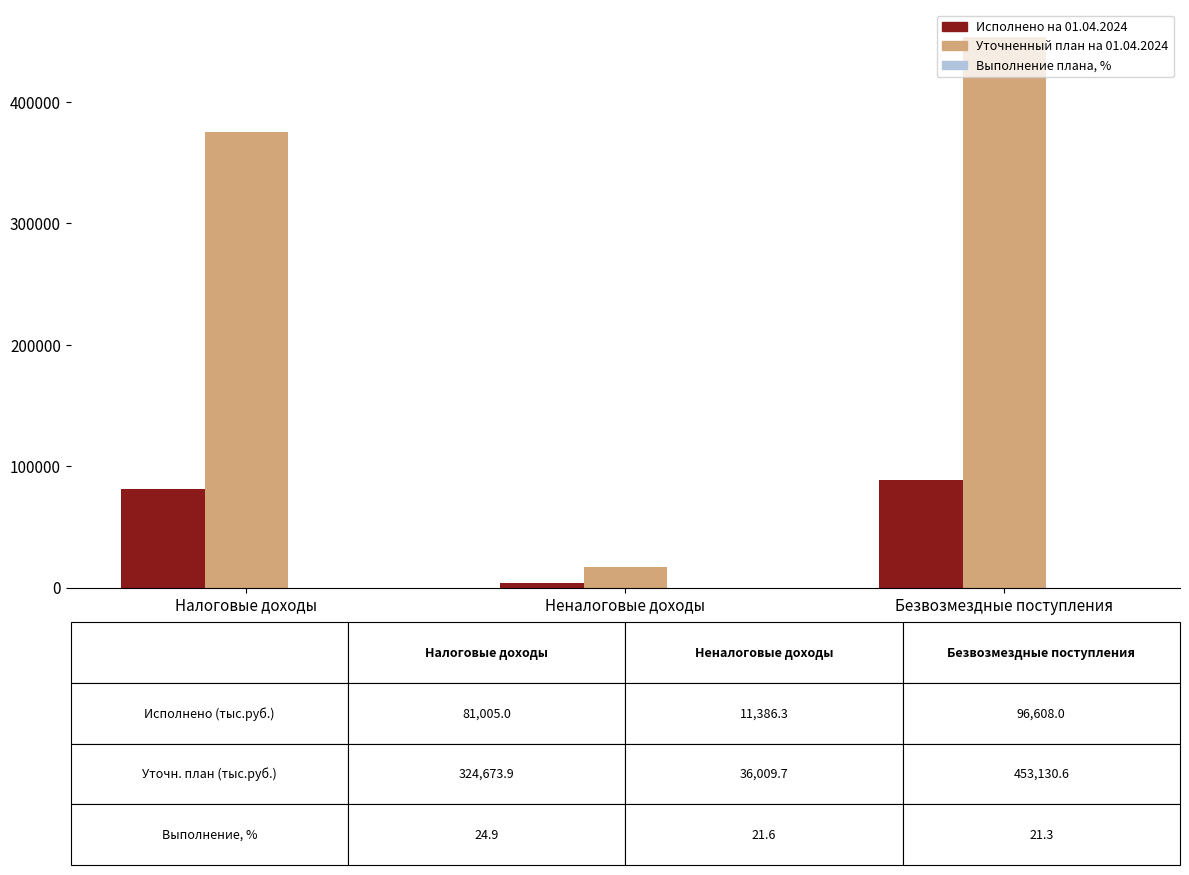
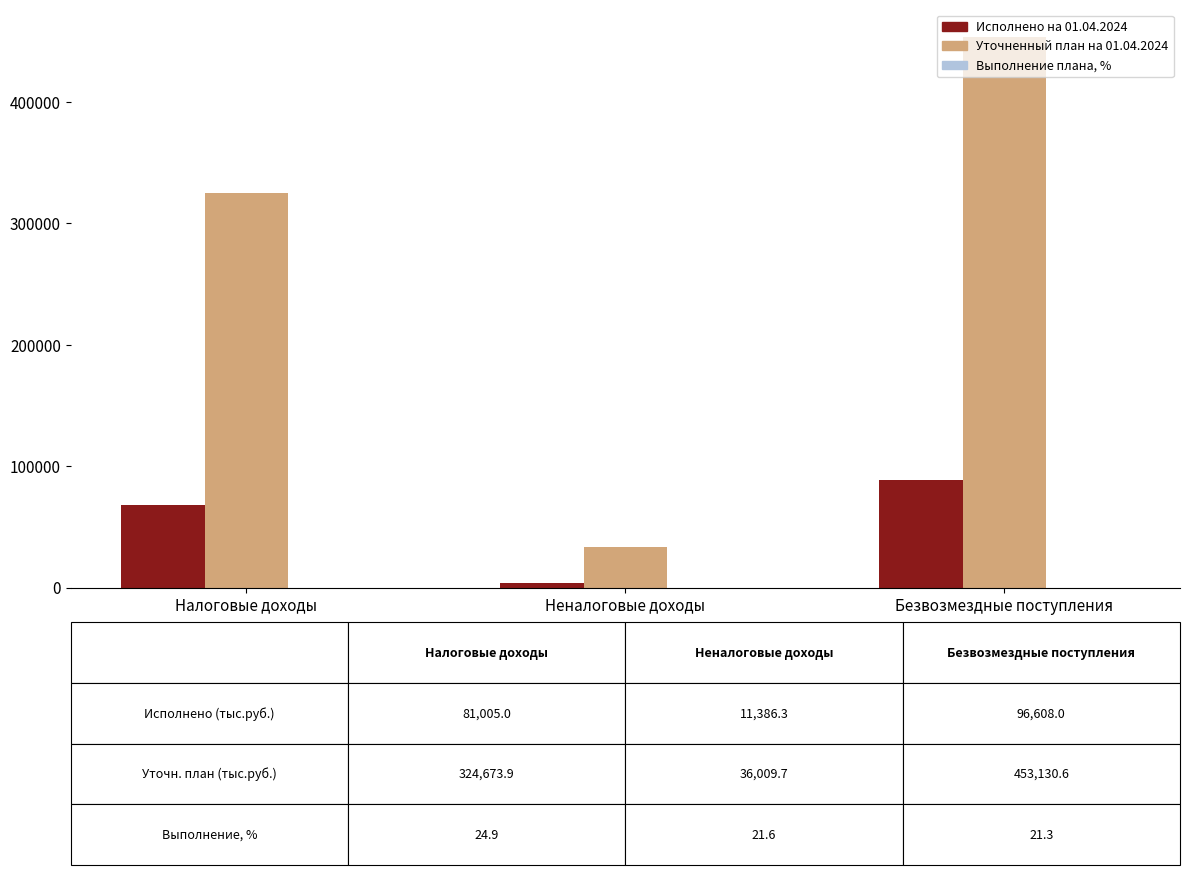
  {
    "Исполнено на 01.04.2024": {
-     "Налоговые доходы": 81000,
+     "Налоговые доходы": 68000,
      "Неналоговые доходы": 4000,
      "Безвозмездные поступления": 88000
    },
    "Уточненный план на 01.04.2024": {
-     "Налоговые доходы": 375000,
-     "Неналоговые доходы": 17000
+     "Налоговые доходы": 325000,
+     "Неналоговые доходы": 33000
    }
  }
